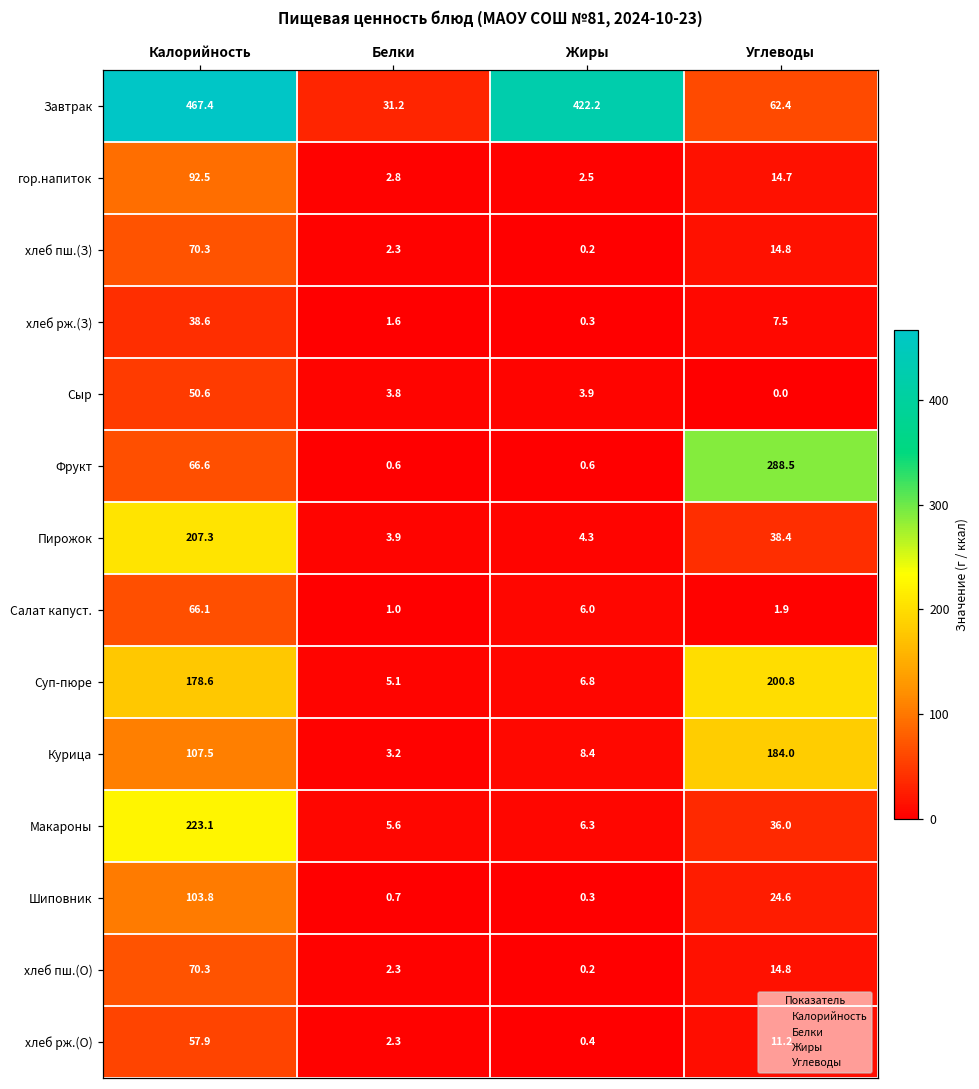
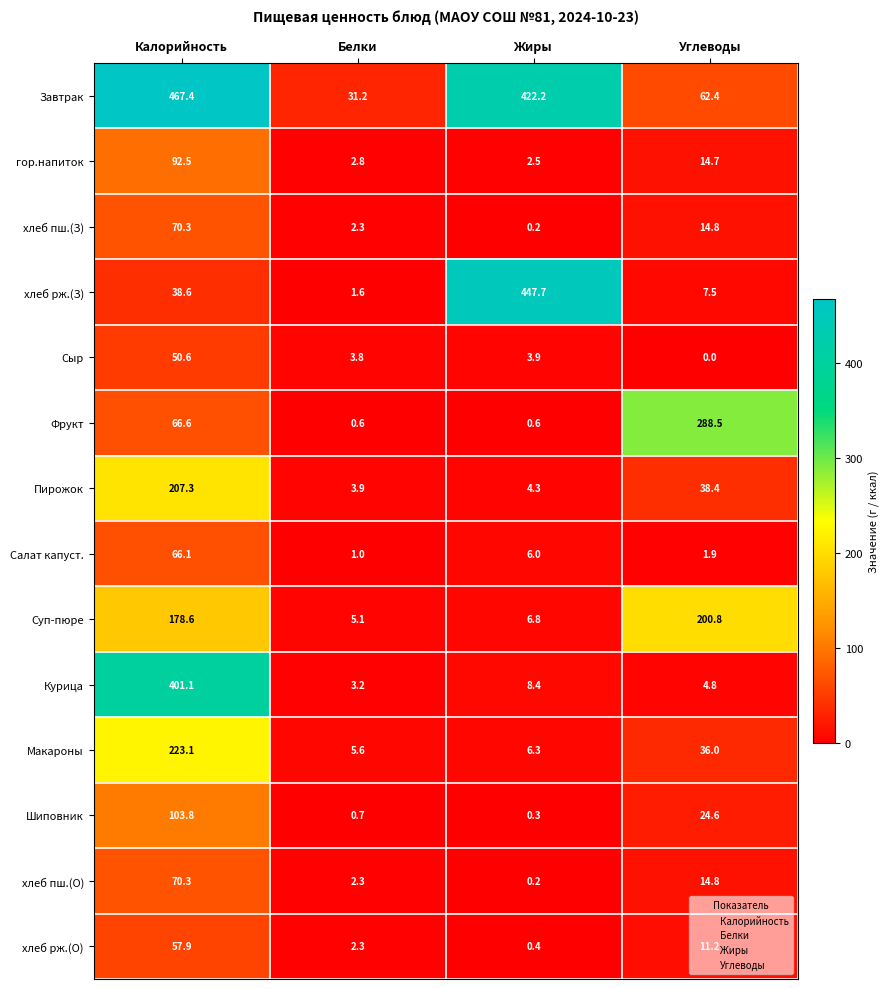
  {
    "Завтрак": {
      "Калорийность": 467.4,
      "Белки": 31.2,
      "Жиры": 422.2,
      "Углеводы": 62.4
    },
    "гор.напиток": {
      "Калорийность": 92.5,
      "Белки": 2.8,
      "Жиры": 2.5,
      "Углеводы": 14.7
    },
    "хлеб пш.(З)": {
      "Калорийность": 70.3,
      "Белки": 2.3,
      "Жиры": 0.2,
      "Углеводы": 14.8
    },
    "хлеб рж.(З)": {
      "Калорийность": 38.6,
      "Белки": 1.6,
-     "Жиры": 0.3,
+     "Жиры": 447.7,
      "Углеводы": 7.5
    },
    "Сыр": {
      "Калорийность": 50.6,
      "Белки": 3.8,
      "Жиры": 3.9,
      "Углеводы": 0.0
    },
    "Фрукт": {
      "Калорийность": 66.6,
      "Белки": 0.6,
      "Жиры": 0.6,
      "Углеводы": 288.5
    },
    "Пирожок": {
      "Калорийность": 207.3,
      "Белки": 3.9,
      "Жиры": 4.3,
      "Углеводы": 38.4
    },
    "Салат капуст.": {
      "Калорийность": 66.1,
      "Белки": 1.0,
      "Жиры": 6.0,
      "Углеводы": 1.9
    },
    "Суп-пюре": {
      "Калорийность": 178.6,
      "Белки": 5.1,
      "Жиры": 6.8,
      "Углеводы": 200.8
    },
    "Курица": {
-     "Калорийность": 107.5,
+     "Калорийность": 401.1,
      "Белки": 3.2,
      "Жиры": 8.4,
-     "Углеводы": 184.0
+     "Углеводы": 4.8
    },
    "Макароны": {
      "Калорийность": 223.1,
      "Белки": 5.6,
      "Жиры": 6.3,
      "Углеводы": 36.0
    },
    "Шиповник": {
      "Калорийность": 103.8,
      "Белки": 0.7,
      "Жиры": 0.3,
      "Углеводы": 24.6
    },
    "хлеб пш.(О)": {
      "Калорийность": 70.3,
      "Белки": 2.3,
      "Жиры": 0.2,
      "Углеводы": 14.8
    },
    "хлеб рж.(О)": {
      "Калорийность": 57.9,
      "Белки": 2.3,
      "Жиры": 0.4
    }
  }
